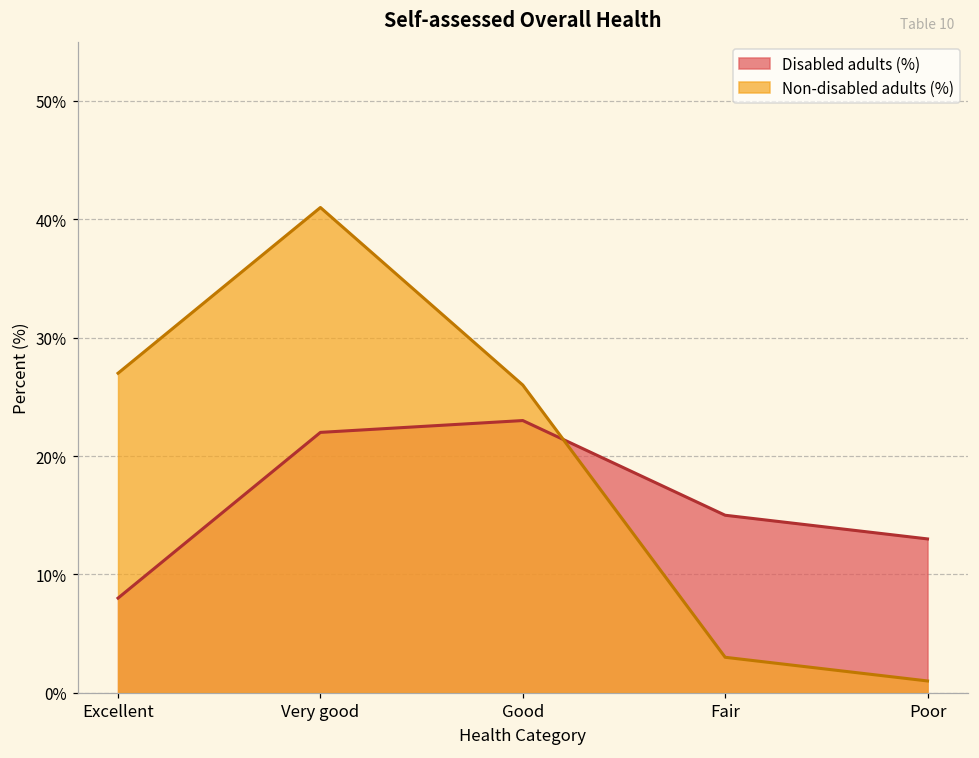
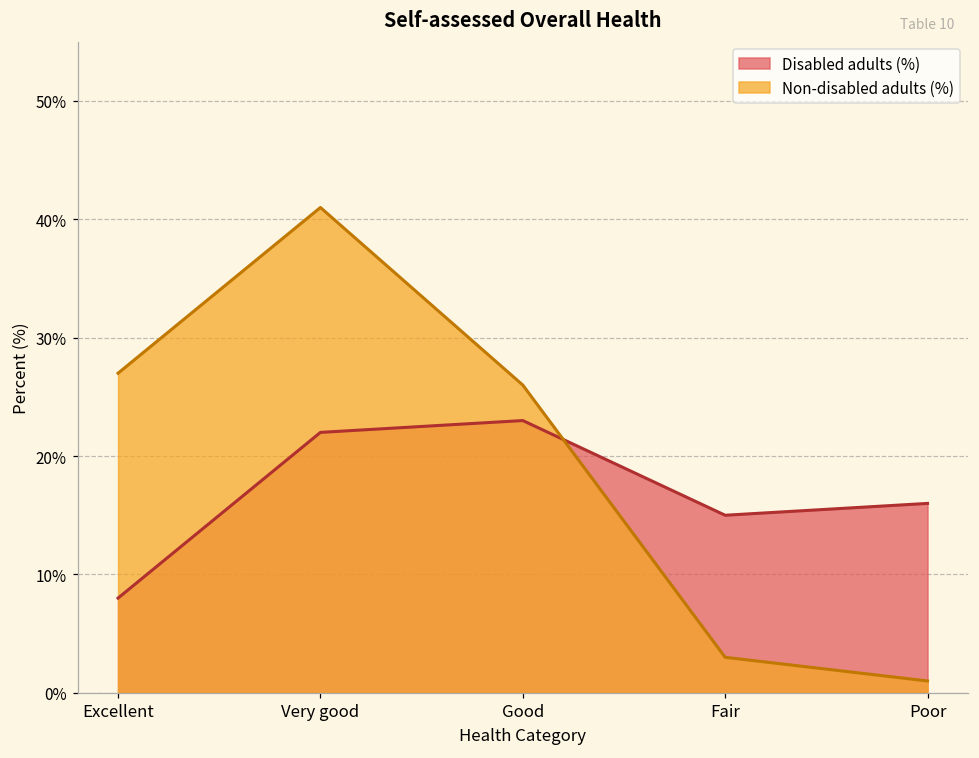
  {
    "Disabled adults (%)": {
      "Excellent": "8%",
      "Very good": "22%",
      "Good": "23%",
      "Fair": "15%",
-     "Poor": "13%"
+     "Poor": "16%"
    },
    "Non-disabled adults (%)": {
      "Excellent": "27%",
      "Very good": "41%",
      "Good": "26%",
      "Fair": "3%",
      "Poor": "1%"
    }
  }
